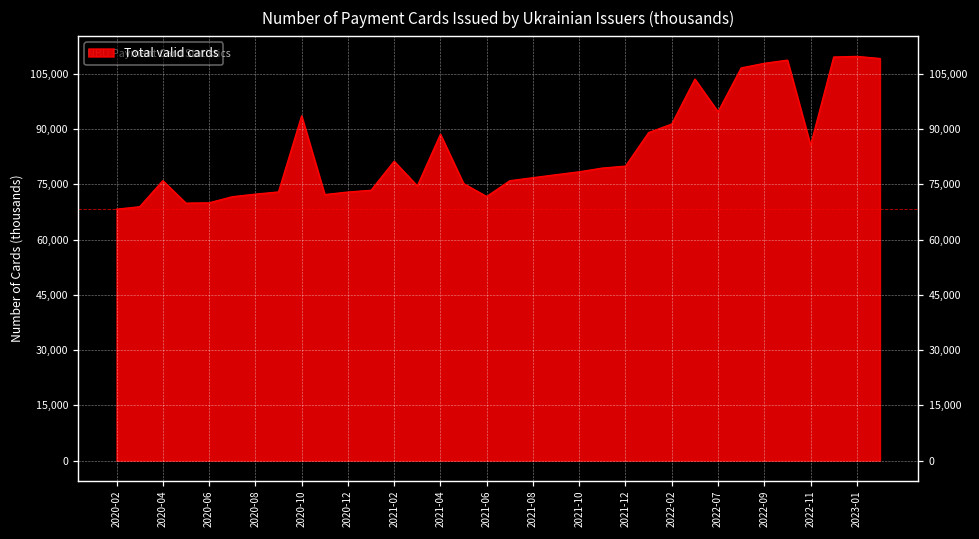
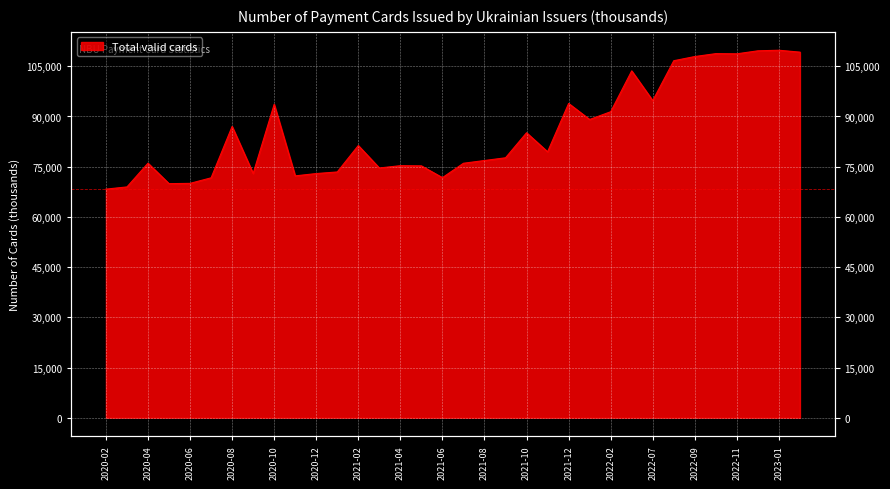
  {
    "2020-02": "68,000",
    "2020-04": "76,000",
    "2020-06": "70,000",
-   "2020-08": "72,000",
+   "2020-08": "87,000",
    "2020-10": "94,000",
    "2020-12": "73,000",
    "2021-02": "81,000",
-   "2021-04": "89,000",
+   "2021-04": "75,000",
    "2021-06": "72,000",
    "2021-08": "77,000",
-   "2021-10": "78,000",
-   "2021-12": "80,000",
+   "2021-10": "85,000",
+   "2021-12": "94,000",
    "2022-02": "91,000",
    "2022-07": "95,000",
    "2022-09": "108,000",
-   "2022-11": "86,000",
+   "2022-11": "109,000",
    "2023-01": "110,000"
  }
